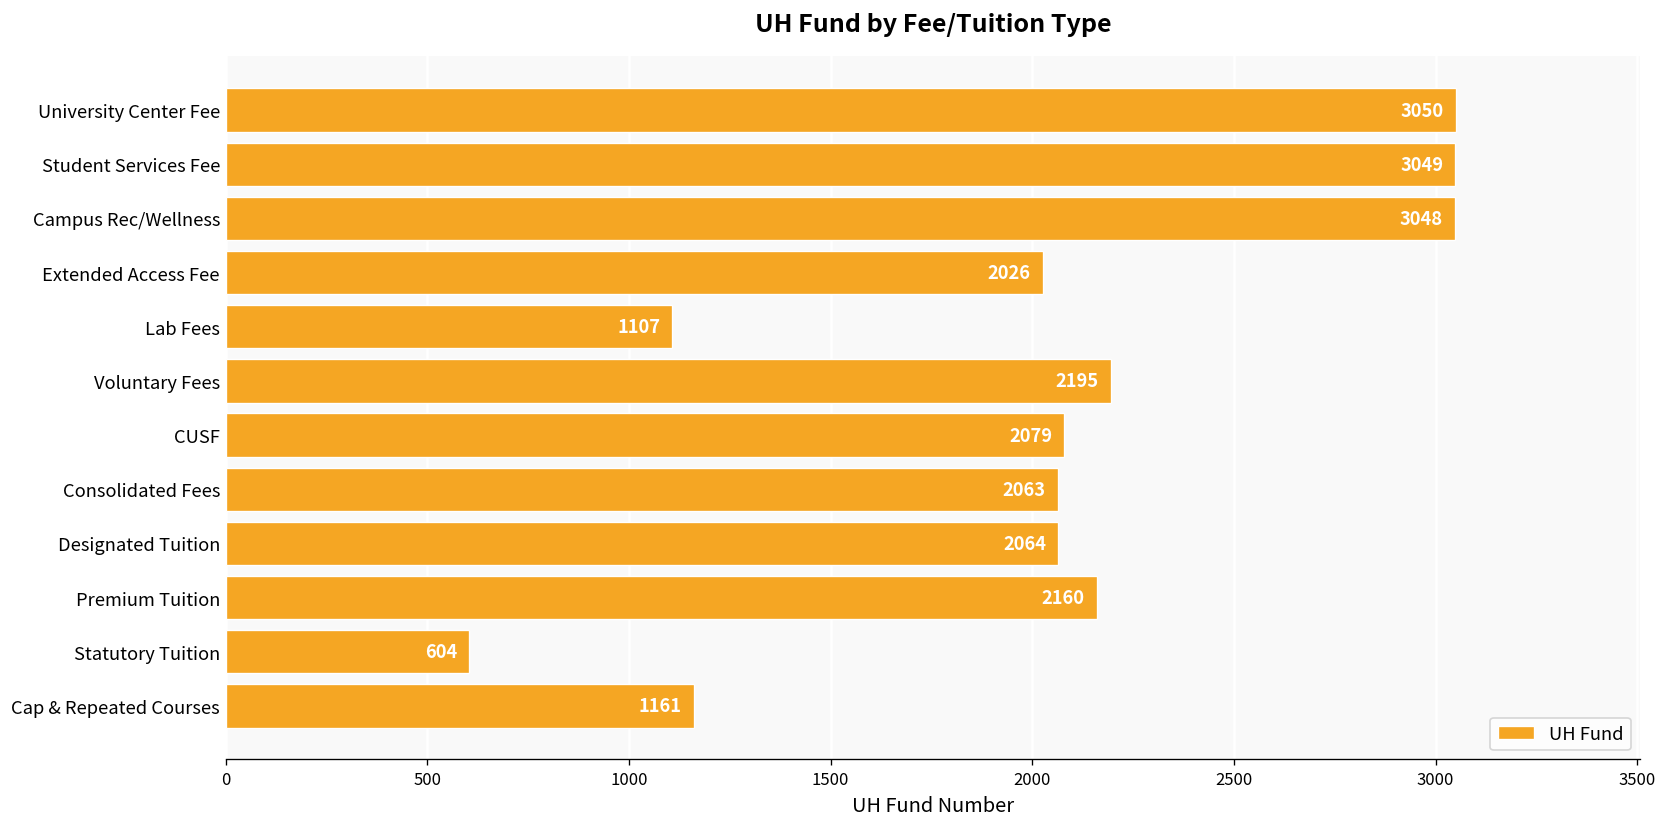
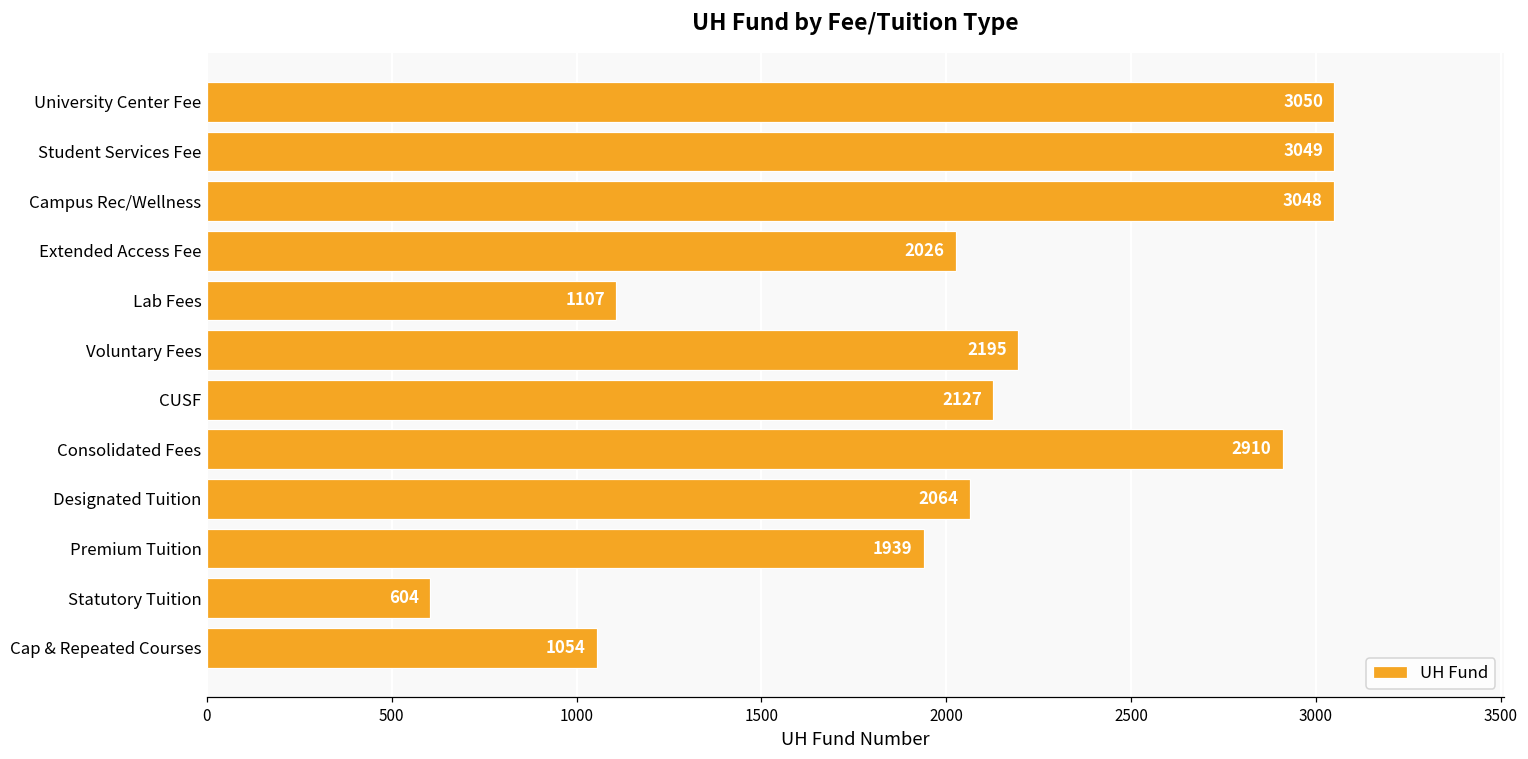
  {
    "University Center Fee": 3050,
    "Student Services Fee": 3049,
    "Campus Rec/Wellness": 3048,
    "Extended Access Fee": 2026,
    "Lab Fees": 1107,
    "Voluntary Fees": 2195,
-   "CUSF": 2079,
-   "Consolidated Fees": 2063,
+   "CUSF": 2127,
+   "Consolidated Fees": 2910,
    "Designated Tuition": 2064,
-   "Premium Tuition": 2160,
+   "Premium Tuition": 1939,
    "Statutory Tuition": 604,
-   "Cap & Repeated Courses": 1161
+   "Cap & Repeated Courses": 1054
  }
